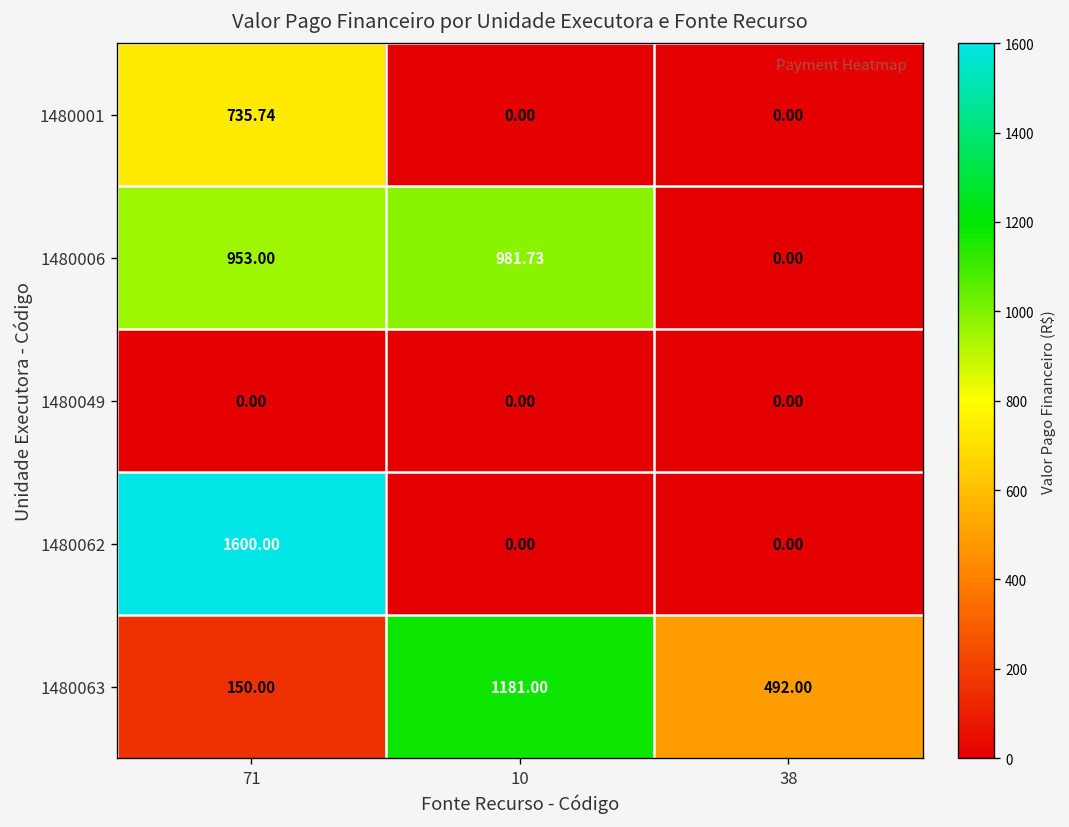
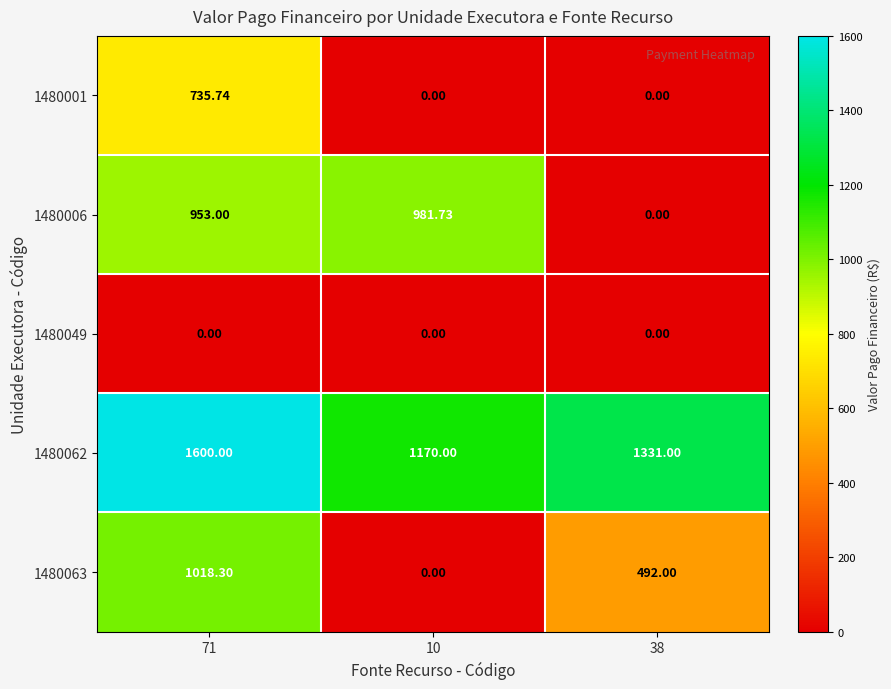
  {
    "1480001": {
      "71": 735.74,
      "10": 0.00
    },
    "1480006": {
      "71": 953.00,
      "10": 981.73,
      "38": 0.00
    },
    "1480049": {
      "71": 0.00,
      "10": 0.00,
      "38": 0.00
    },
    "1480062": {
      "71": 1600.00,
-     "10": 0.00,
-     "38": 0.00
+     "10": 1170.00,
+     "38": 1331.00
    },
    "1480063": {
-     "71": 150.00,
-     "10": 1181.00,
+     "71": 1018.30,
+     "10": 0.00,
      "38": 492.00
    }
  }
